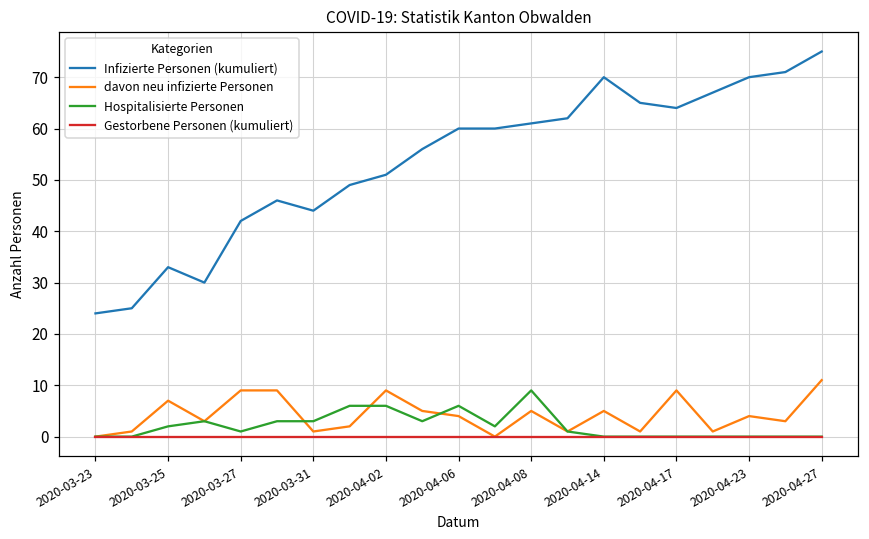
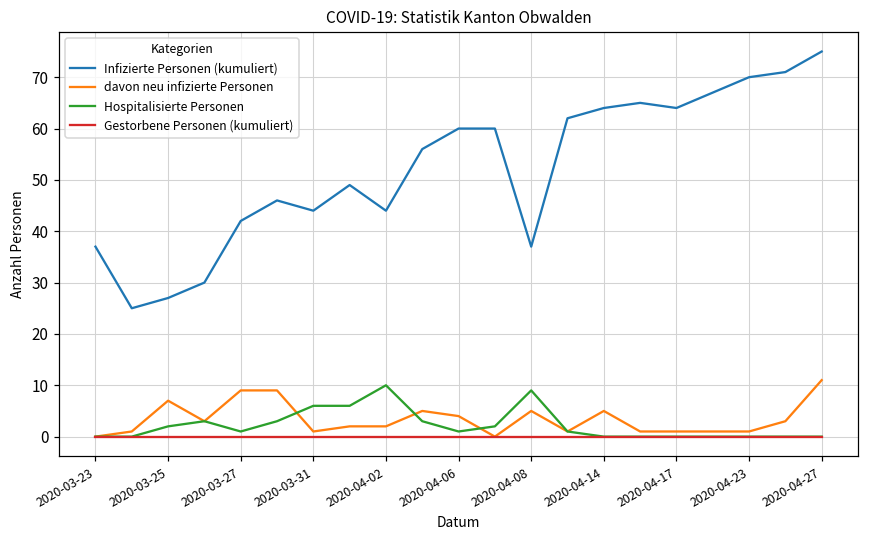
  {
    "Infizierte Personen (kumuliert)": {
-     "2020-03-23": 24,
-     "2020-03-25": 33,
+     "2020-03-23": 37,
+     "2020-03-25": 27,
      "2020-03-27": 42,
      "2020-03-31": 44,
-     "2020-04-02": 51,
+     "2020-04-02": 44,
      "2020-04-06": 60,
-     "2020-04-08": 61,
-     "2020-04-14": 70,
+     "2020-04-08": 37,
+     "2020-04-14": 64,
      "2020-04-17": 64,
      "2020-04-23": 70,
      "2020-04-27": 75
    },
    "davon neu infizierte Personen": {
      "2020-03-25": 7,
      "2020-03-27": 9,
      "2020-03-31": 1,
-     "2020-04-02": 9,
+     "2020-04-02": 2,
      "2020-04-06": 4,
      "2020-04-08": 5,
      "2020-04-14": 5,
-     "2020-04-17": 9,
-     "2020-04-23": 4,
+     "2020-04-17": 1,
+     "2020-04-23": 1,
      "2020-04-27": 11
    },
    "Hospitalisierte Personen": {
      "2020-03-25": 2,
      "2020-03-27": 1,
-     "2020-03-31": 3,
-     "2020-04-02": 6,
-     "2020-04-06": 6,
+     "2020-03-31": 6,
+     "2020-04-02": 10,
+     "2020-04-06": 1,
      "2020-04-08": 9
    },
    "Gestorbene Personen (kumuliert)": {
      "2020-03-25": 0,
      "2020-03-27": 0,
      "2020-03-31": 0,
      "2020-04-02": 0,
      "2020-04-06": 0,
      "2020-04-08": 0
    }
  }
